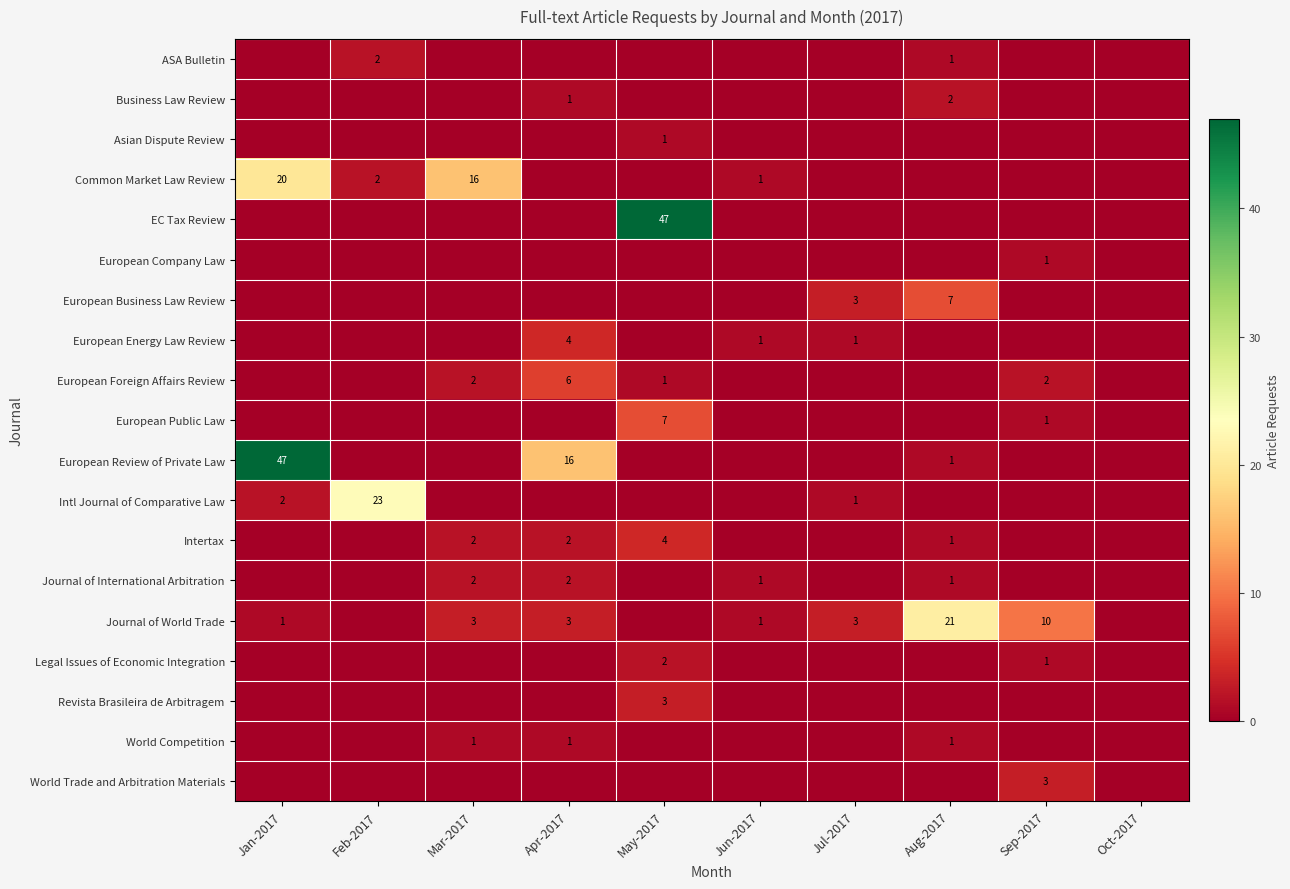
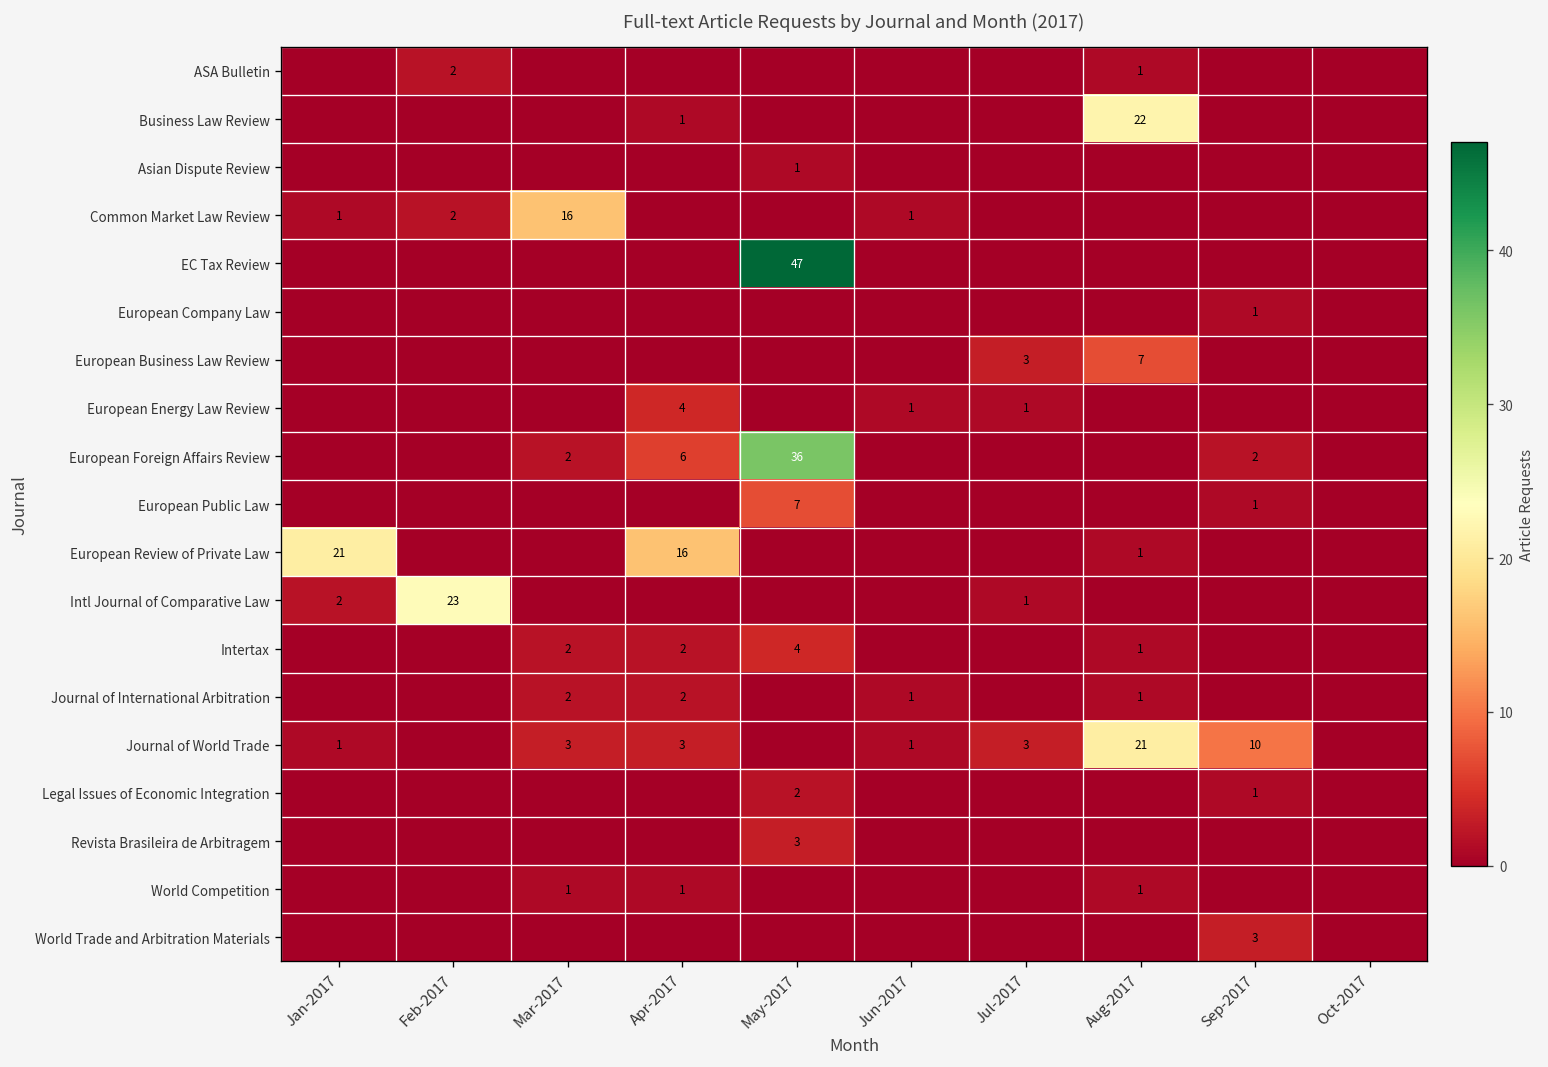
  {
    "ASA Bulletin": {
      "Feb-2017": 2,
      "Aug-2017": 1
    },
    "Business Law Review": {
      "Apr-2017": 1,
-     "Aug-2017": 2
+     "Aug-2017": 22
    },
    "Asian Dispute Review": {
      "May-2017": 1
    },
    "Common Market Law Review": {
-     "Jan-2017": 20,
+     "Jan-2017": 1,
      "Feb-2017": 2,
      "Mar-2017": 16,
      "Jun-2017": 1
    },
    "EC Tax Review": {
      "May-2017": 47
    },
    "European Company Law": {
      "Sep-2017": 1
    },
    "European Business Law Review": {
      "Jul-2017": 3,
      "Aug-2017": 7
    },
    "European Energy Law Review": {
      "Apr-2017": 4,
      "Jun-2017": 1,
      "Jul-2017": 1
    },
    "European Foreign Affairs Review": {
      "Mar-2017": 2,
      "Apr-2017": 6,
-     "May-2017": 1,
+     "May-2017": 36,
      "Sep-2017": 2
    },
    "European Public Law": {
      "May-2017": 7,
      "Sep-2017": 1
    },
    "European Review of Private Law": {
-     "Jan-2017": 47,
+     "Jan-2017": 21,
      "Apr-2017": 16,
      "Aug-2017": 1
    },
    "Intl Journal of Comparative Law": {
      "Jan-2017": 2,
      "Feb-2017": 23,
      "Jul-2017": 1
    },
    "Intertax": {
      "Mar-2017": 2,
      "Apr-2017": 2,
      "May-2017": 4,
      "Aug-2017": 1
    },
    "Journal of International Arbitration": {
      "Mar-2017": 2,
      "Apr-2017": 2,
      "Jun-2017": 1,
      "Aug-2017": 1
    },
    "Journal of World Trade": {
      "Jan-2017": 1,
      "Mar-2017": 3,
      "Apr-2017": 3,
      "Jun-2017": 1,
      "Jul-2017": 3,
      "Aug-2017": 21,
      "Sep-2017": 10
    },
    "Legal Issues of Economic Integration": {
      "May-2017": 2,
      "Sep-2017": 1
    },
    "Revista Brasileira de Arbitragem": {
      "May-2017": 3
    },
    "World Competition": {
      "Mar-2017": 1,
      "Apr-2017": 1,
      "Aug-2017": 1
    },
    "World Trade and Arbitration Materials": {
      "Sep-2017": 3
    }
  }
